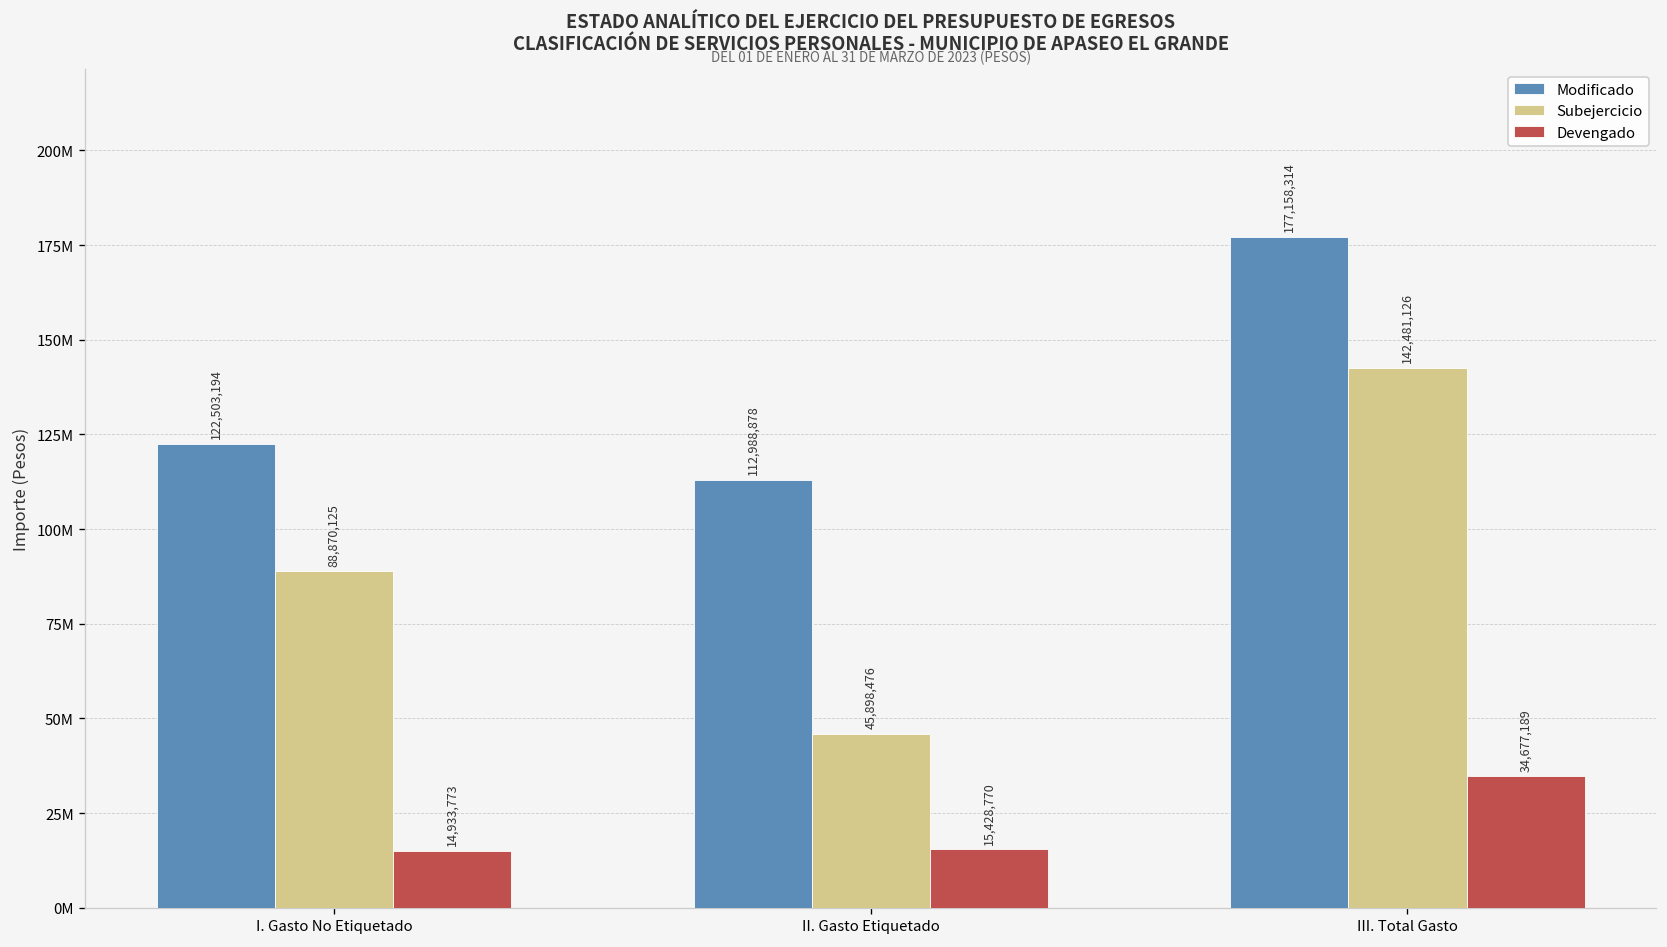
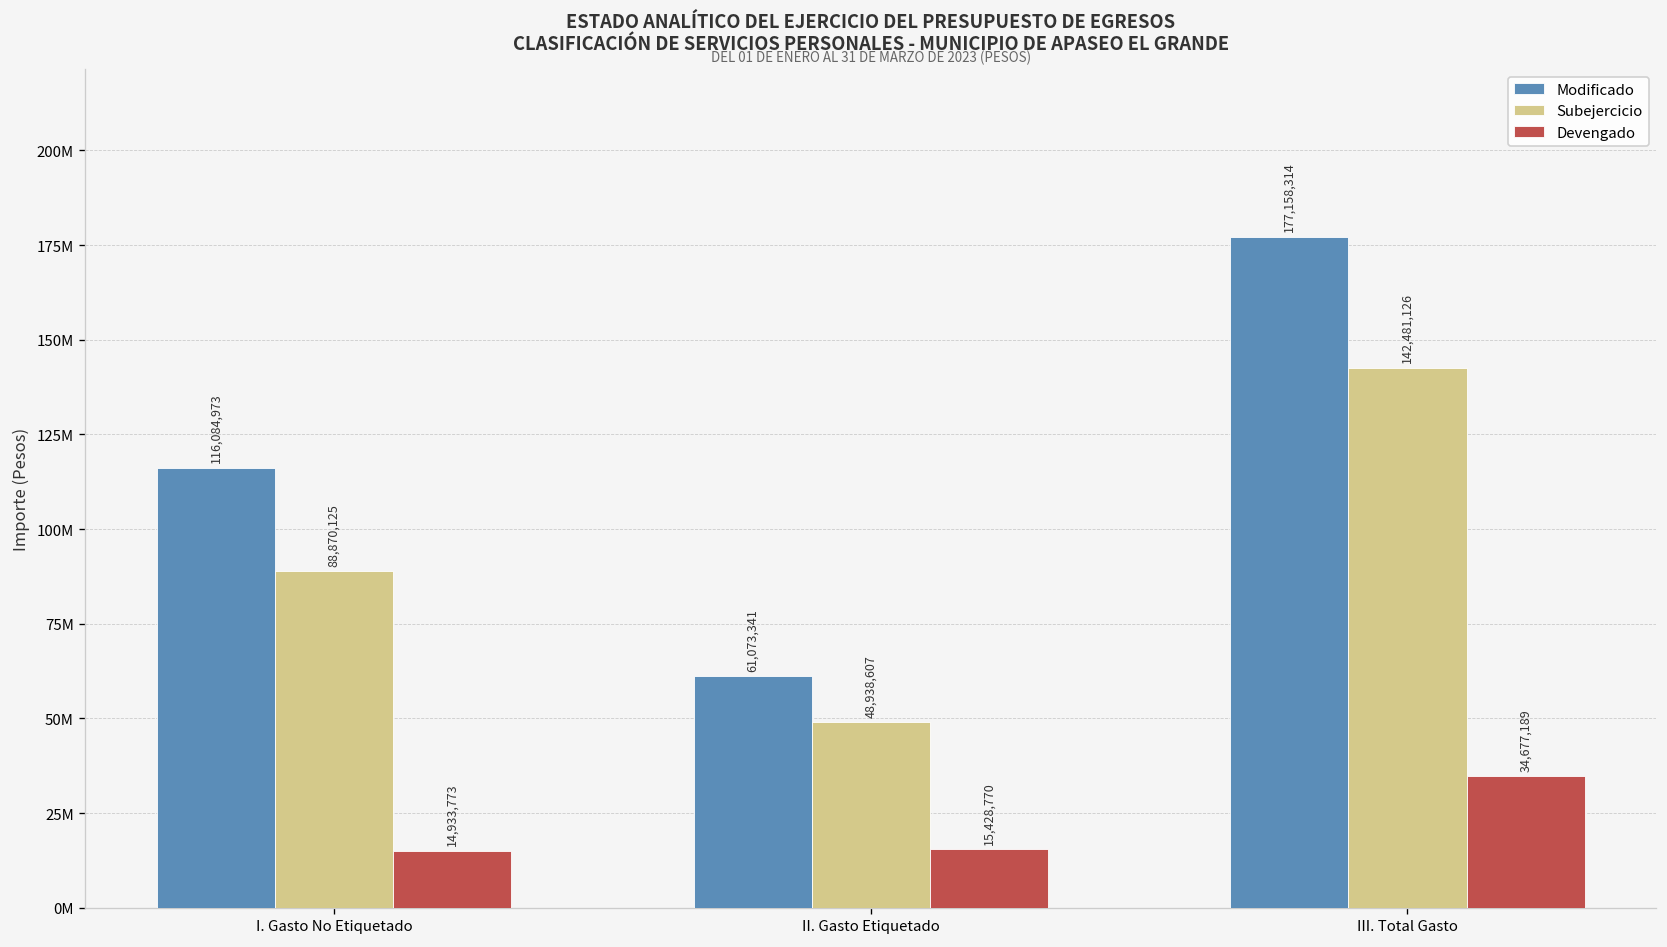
  {
    "Modificado": {
-     "I. Gasto No Etiquetado": "122,503,194",
-     "II. Gasto Etiquetado": "112,988,878",
+     "I. Gasto No Etiquetado": "116,084,973",
+     "II. Gasto Etiquetado": "61,073,341",
      "III. Total Gasto": "177,158,314"
    },
    "Subejercicio": {
      "I. Gasto No Etiquetado": "88,870,125",
-     "II. Gasto Etiquetado": "45,898,476",
+     "II. Gasto Etiquetado": "48,938,607",
      "III. Total Gasto": "142,481,126"
    },
    "Devengado": {
      "I. Gasto No Etiquetado": "14,933,773",
      "II. Gasto Etiquetado": "15,428,770",
      "III. Total Gasto": "34,677,189"
    }
  }
